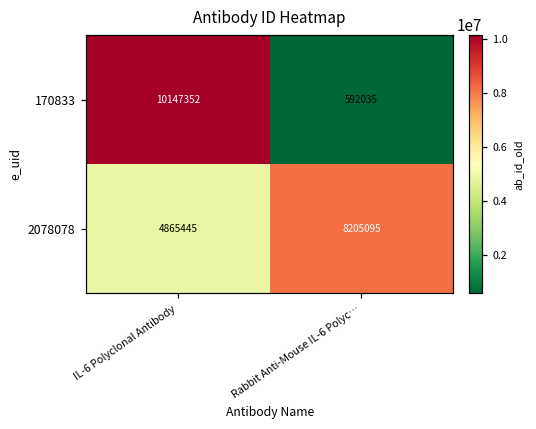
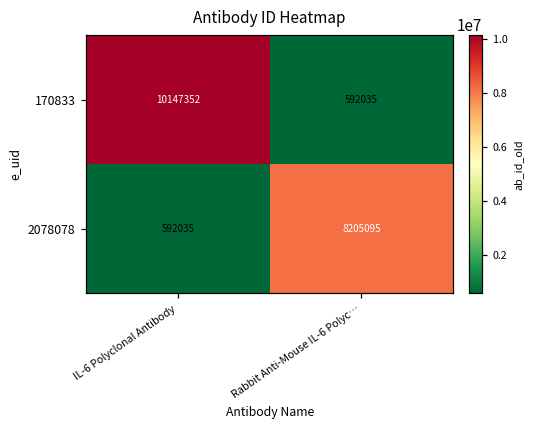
  {
    "170833": {
      "IL-6 Polyclonal Antibody": 10147352,
      "Rabbit Anti-Mouse IL-6 Polyc…": 592035
    },
    "2078078": {
-     "IL-6 Polyclonal Antibody": 4865445,
+     "IL-6 Polyclonal Antibody": 592035,
      "Rabbit Anti-Mouse IL-6 Polyc…": 8205095
    }
  }
